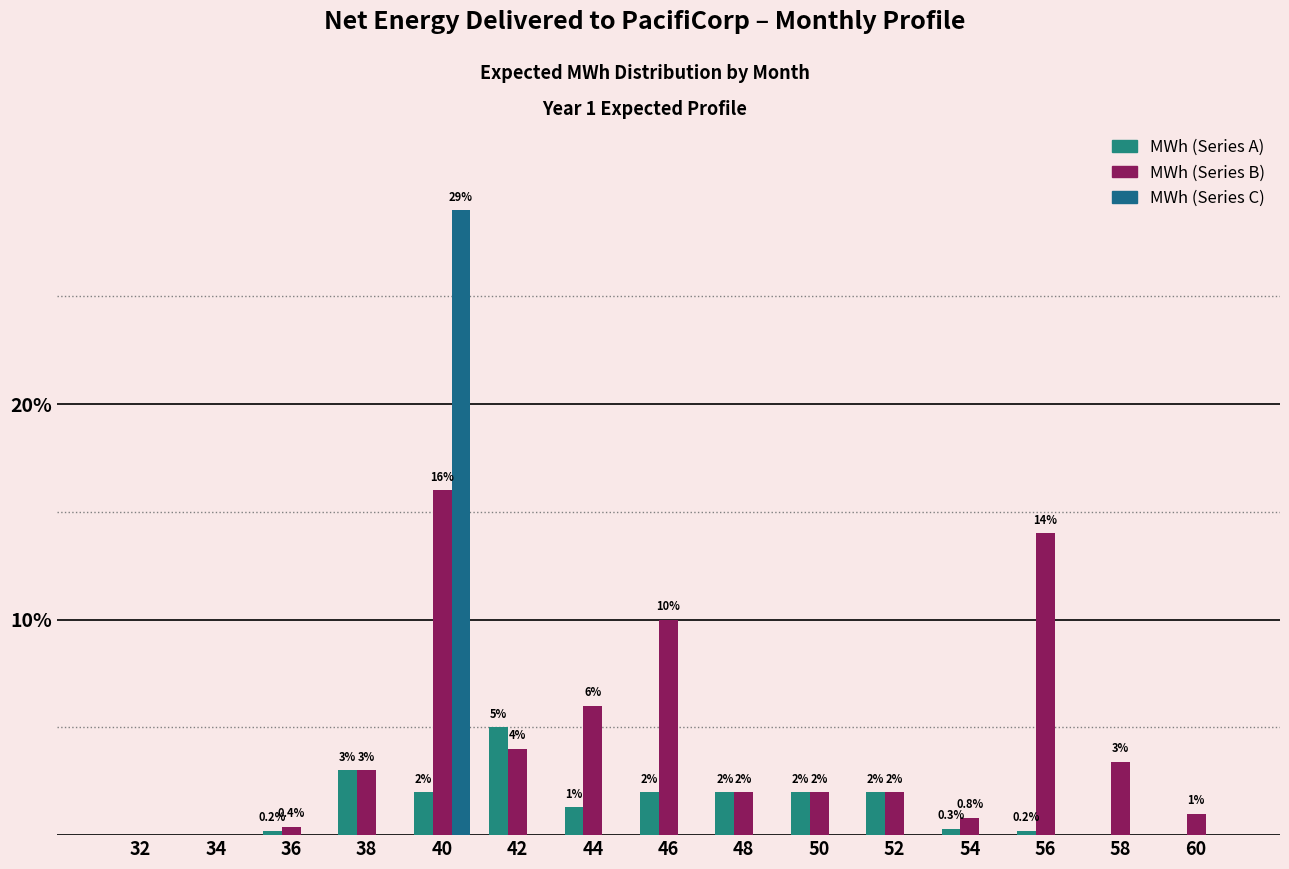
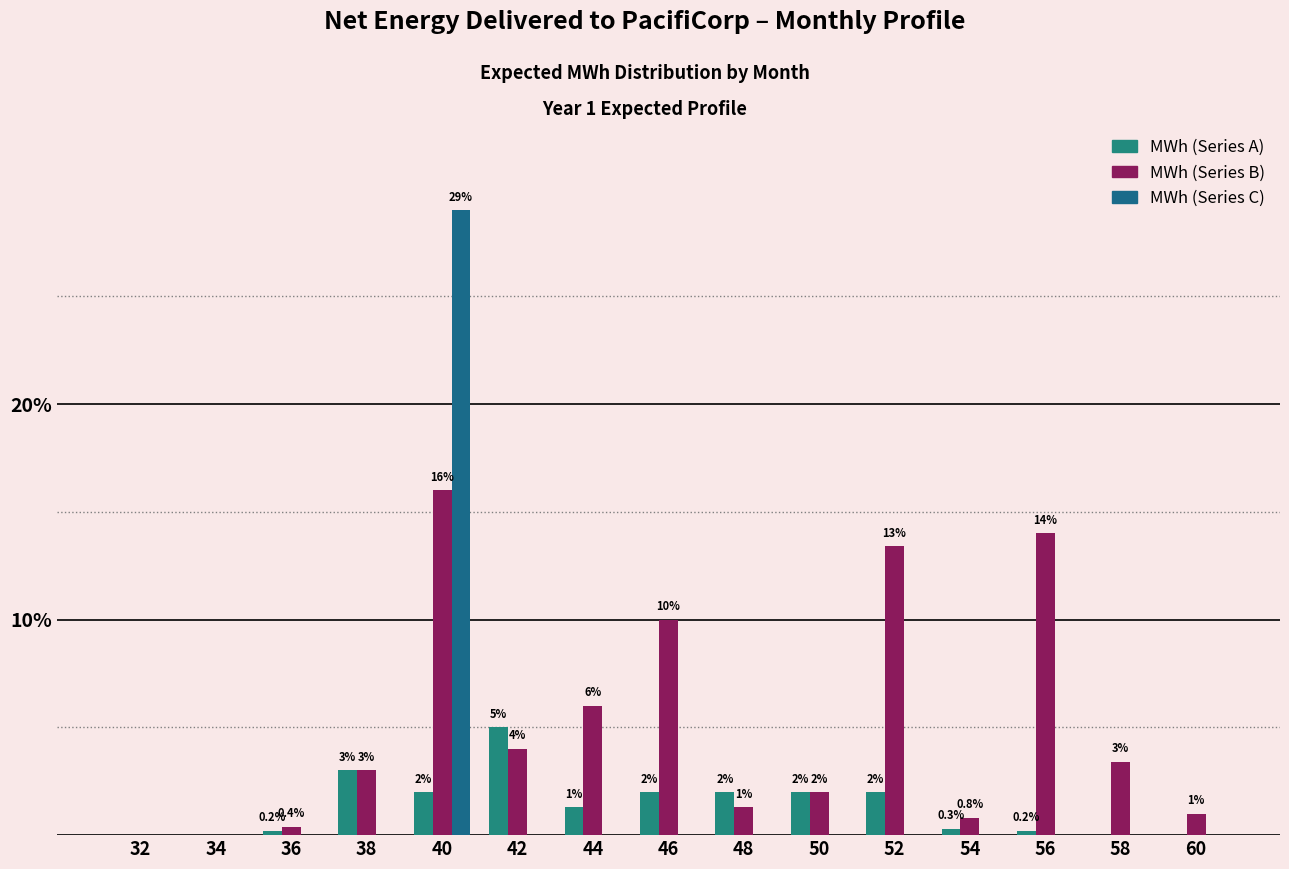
  {
    "MWh (Series B)": {
      "38": "3%",
      "40": "16%",
      "42": "4%",
      "44": "6%",
      "46": "10%",
-     "48": "2%",
+     "48": "1%",
      "50": "2%",
-     "52": "2%",
+     "52": "13%",
      "54": "0.8%",
      "56": "14%",
      "58": "3%",
      "60": "1%"
    }
  }
